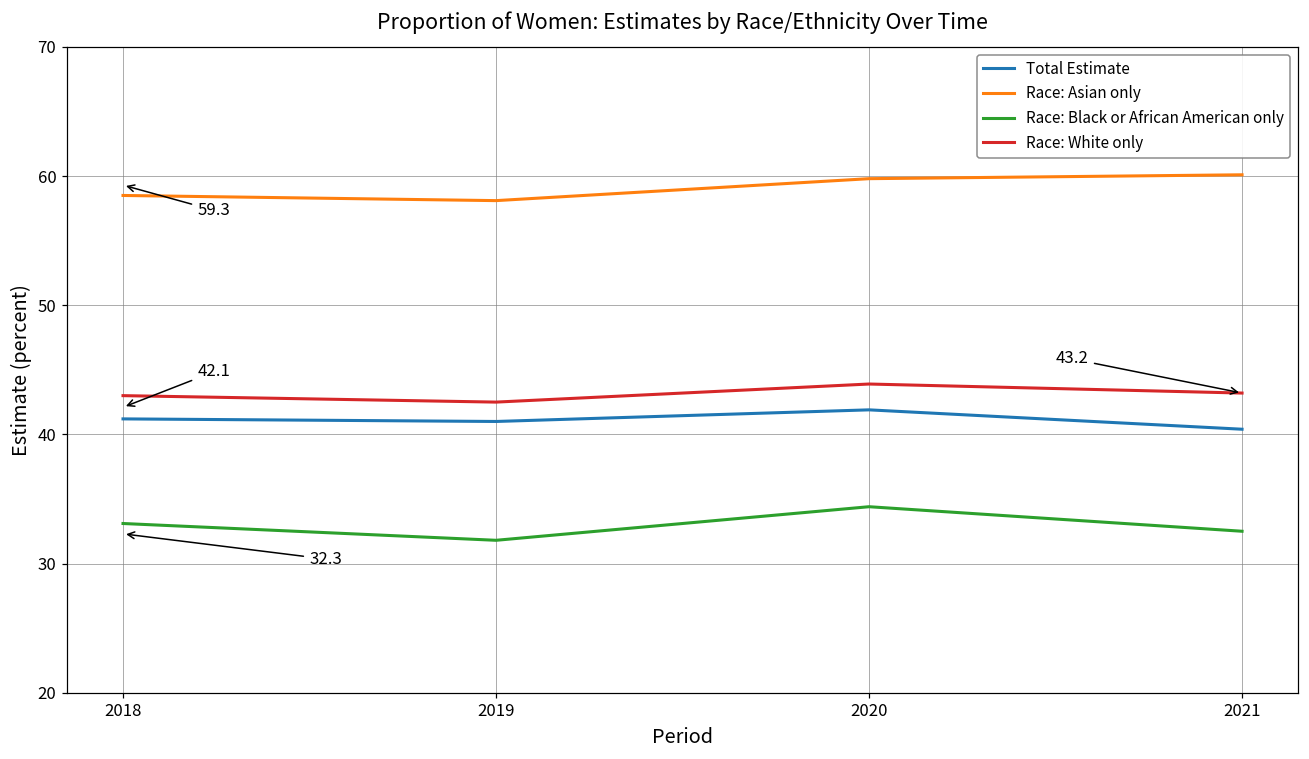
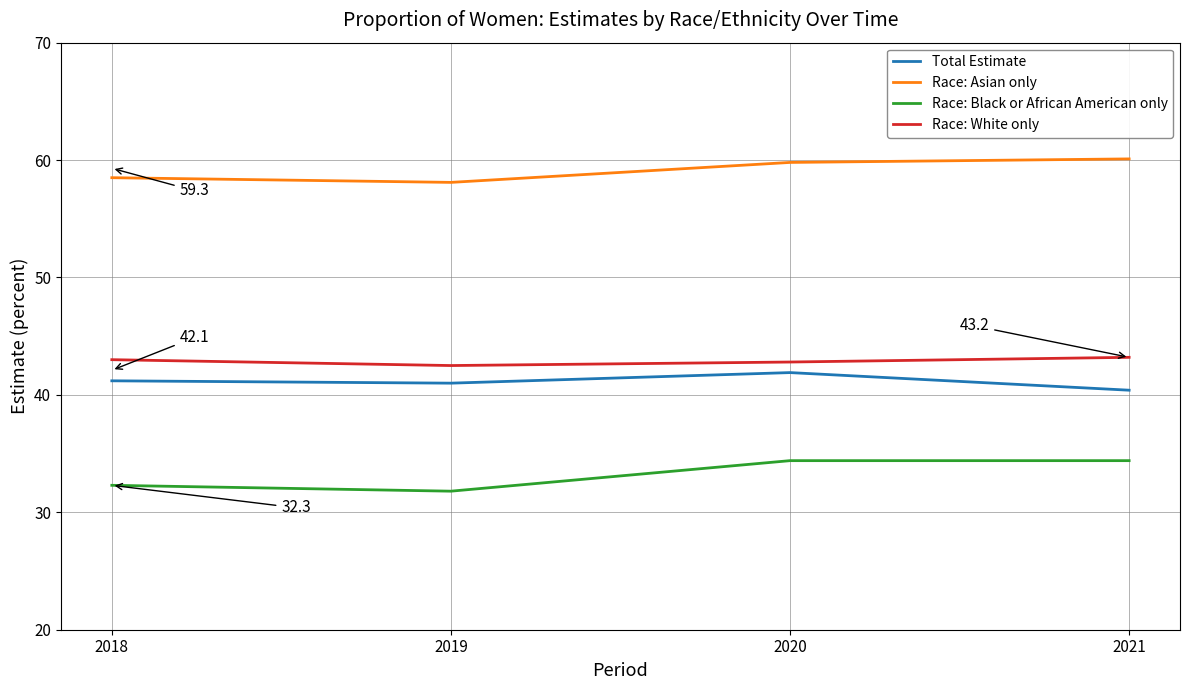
  {
    "Total Estimate": {
      "2018": 41.2,
      "2019": 41.0,
      "2020": 41.9,
      "2021": 40.4
    },
    "Race: Asian only": {
      "2019": 58.1,
      "2020": 59.8,
      "2021": 60.1
    },
    "Race: Black or African American only": {
-     "2018": 33.1,
+     "2018": 32.3,
      "2019": 31.8,
      "2020": 34.4,
-     "2021": 32.5
+     "2021": 34.4
    },
    "Race: White only": {
      "2019": 42.5,
-     "2020": 43.9
+     "2020": 42.8
    }
  }
